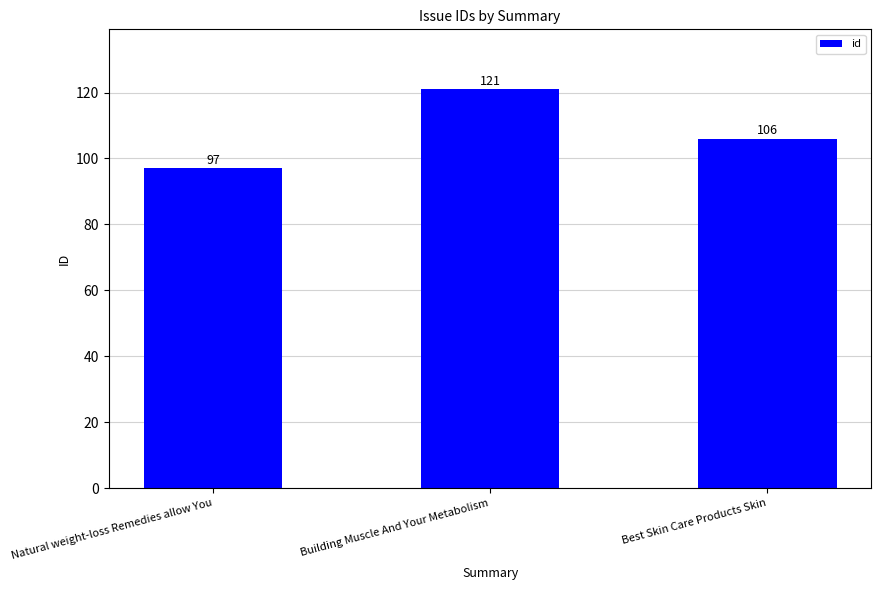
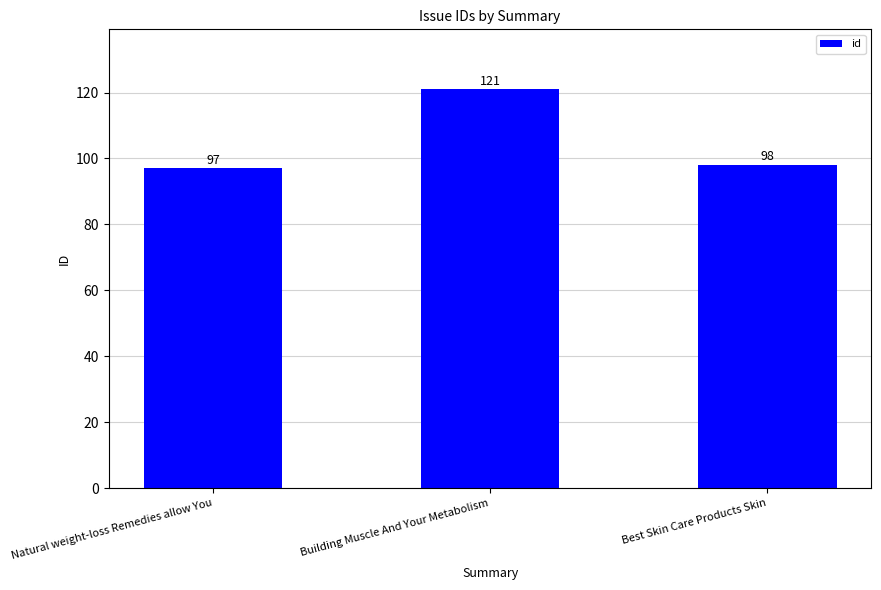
  {
    "Natural weight-loss Remedies allow You": 97,
    "Building Muscle And Your Metabolism": 121,
-   "Best Skin Care Products Skin": 106
+   "Best Skin Care Products Skin": 98
  }
